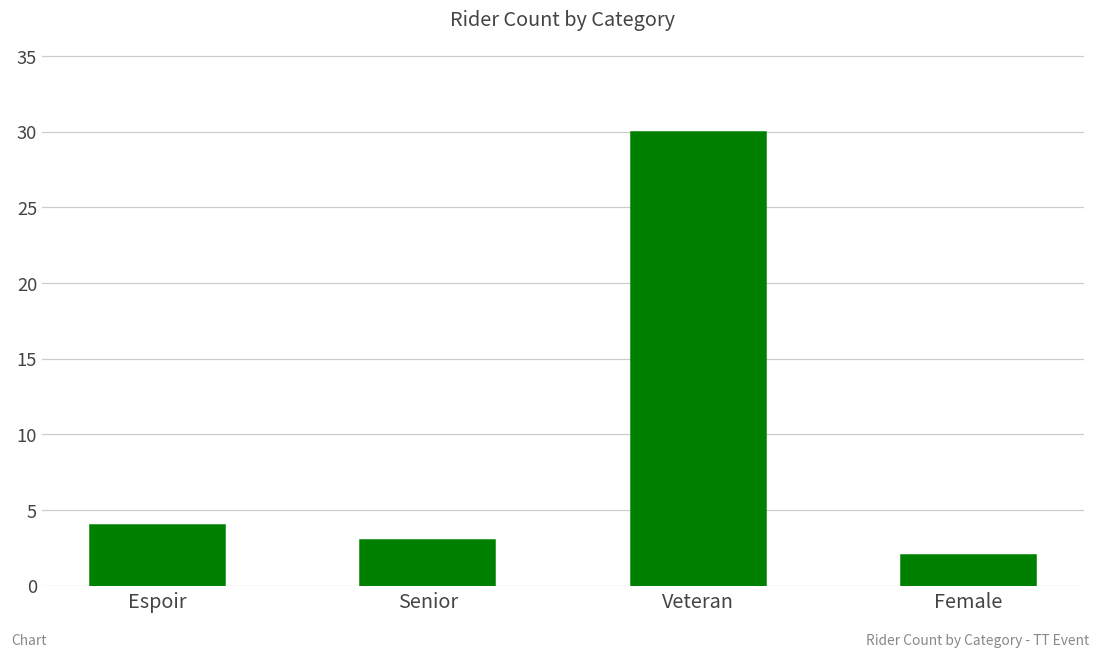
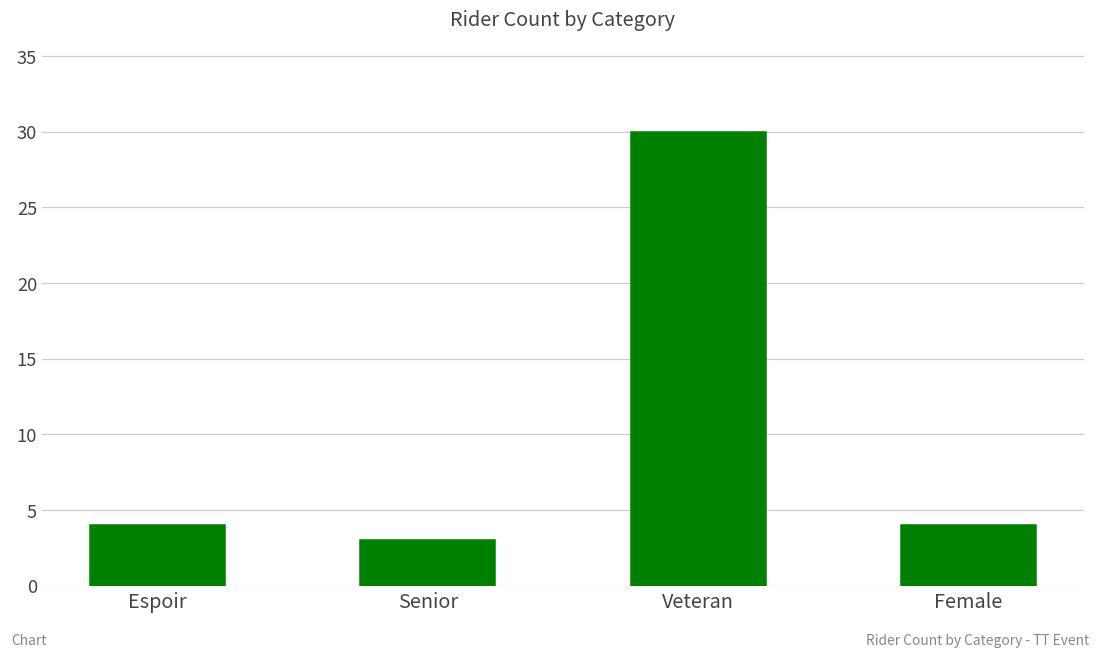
  {
    "Espoir": 4,
    "Senior": 3,
    "Veteran": 30,
-   "Female": 2
+   "Female": 4
  }
